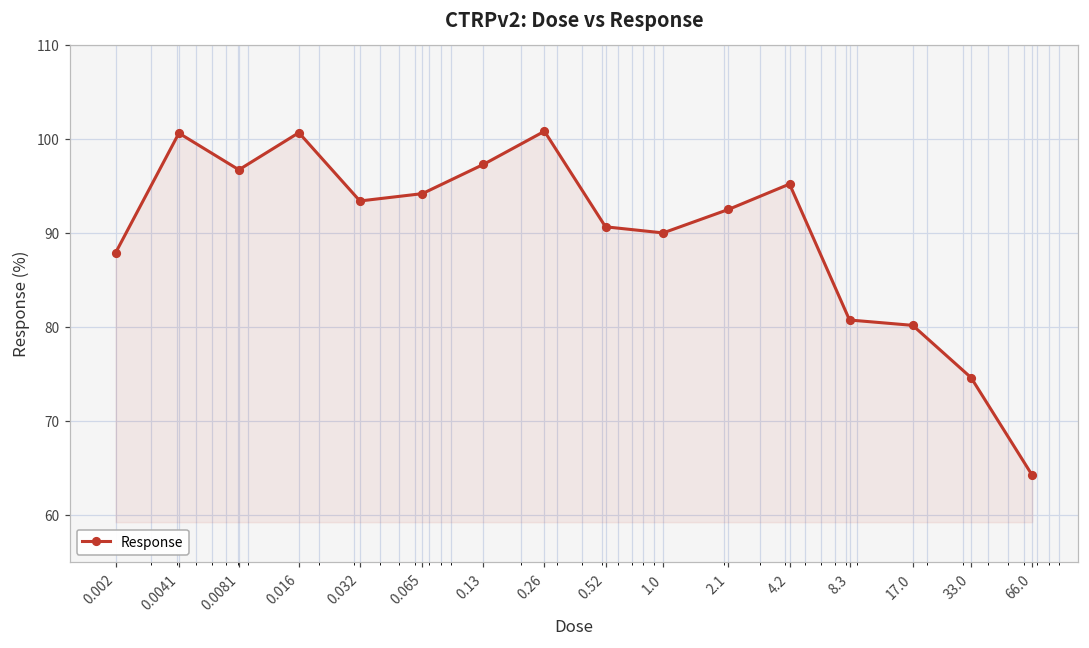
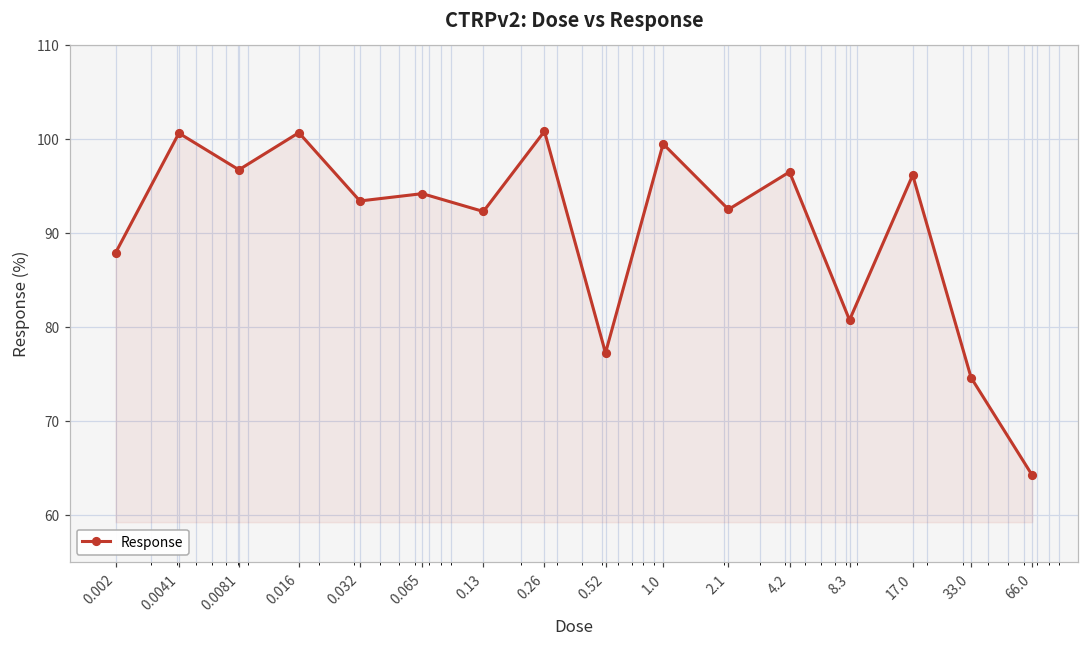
  {
    "0.002": 88,
    "0.0041": 101,
    "0.0081": 97,
    "0.016": 101,
    "0.032": 93,
    "0.065": 94,
-   "0.13": 97,
+   "0.13": 92,
    "0.26": 101,
-   "0.52": 91,
-   "1.0": 90,
+   "0.52": 77,
+   "1.0": 99,
    "2.1": 92,
-   "4.2": 95,
+   "4.2": 96,
    "8.3": 81,
-   "17.0": 80,
+   "17.0": 96,
    "33.0": 75,
    "66.0": 64
  }
